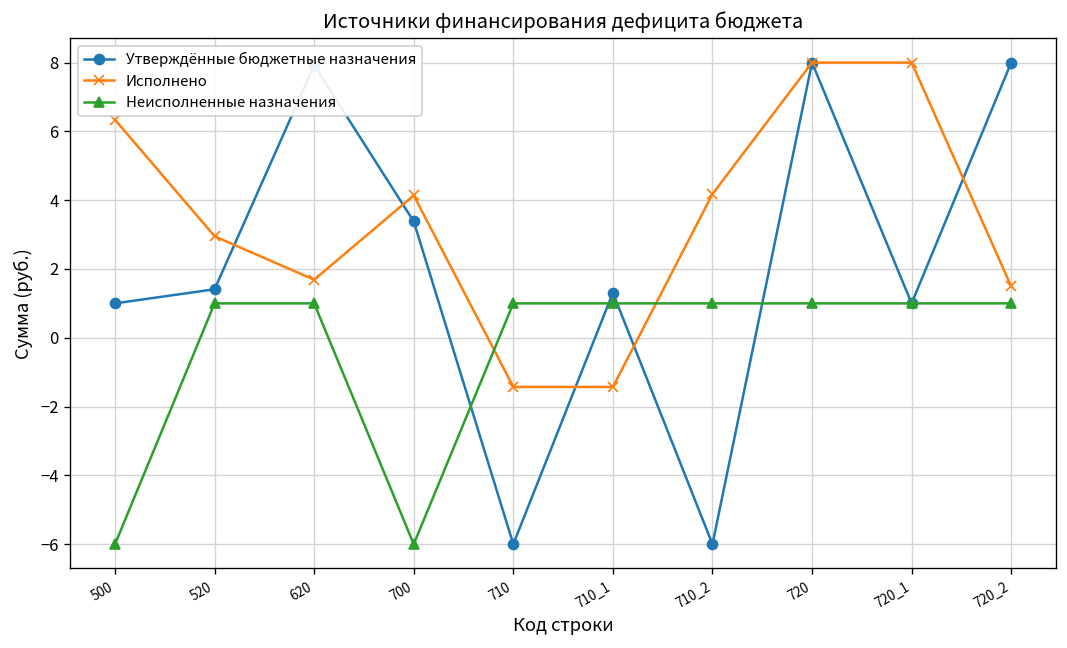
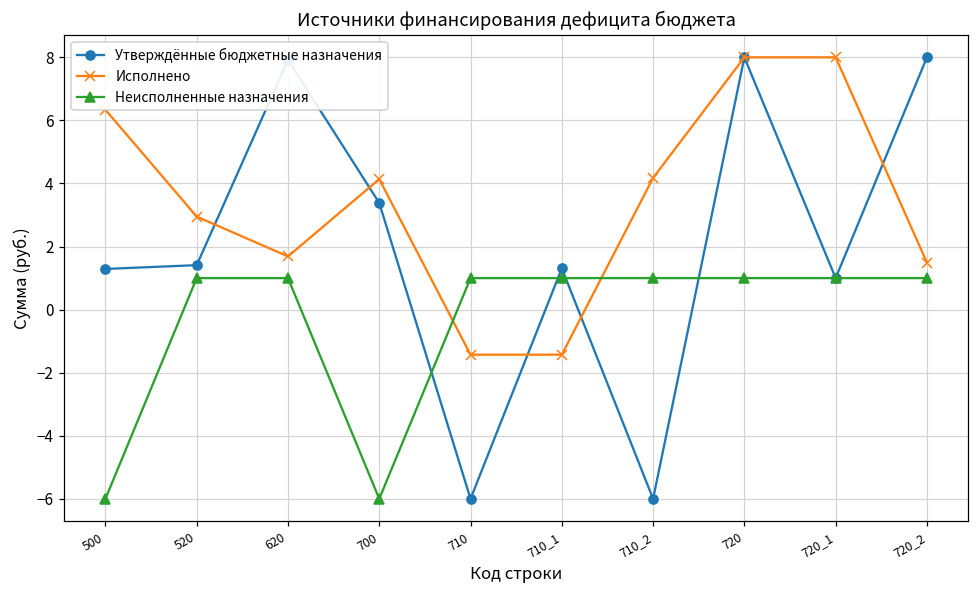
  {
    "Утверждённые бюджетные назначения": {
-     "500": 1.0,
+     "500": 1.3,
      "520": 1.4,
      "700": 3.4,
      "710": -6.0,
      "710_1": 1.3,
      "710_2": -6.0,
      "720_2": 8.0
    },
    "Исполнено": {
      "520": 3.0,
      "620": 1.7,
      "700": 4.1,
      "710": -1.4,
      "710_1": -1.4,
      "710_2": 4.2,
      "720_1": 8.0,
      "720_2": 1.5
    },
    "Неисполненные назначения": {
      "500": -6.0,
      "520": 1.0,
      "620": 1.0,
      "700": -6.0,
      "710": 1.0,
      "710_1": 1.0,
      "710_2": 1.0,
      "720": 1.0,
      "720_2": 1.0
    }
  }
